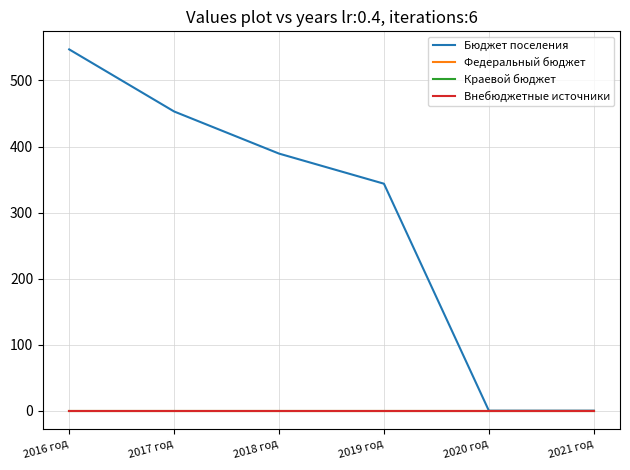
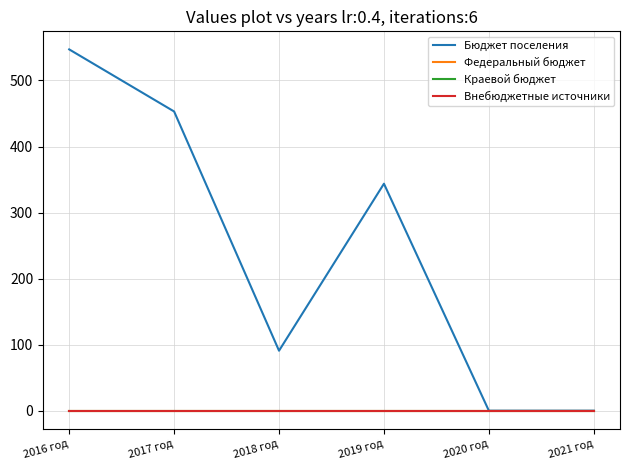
  {
    "Бюджет поселения": {
      "2016 год": 550,
      "2017 год": 450,
-     "2018 год": 390,
+     "2018 год": 90,
      "2019 год": 340
    },
    "Внебюджетные источники": {
      "2016 год": 0,
      "2017 год": 0,
      "2018 год": 0,
      "2019 год": 0
    }
  }
